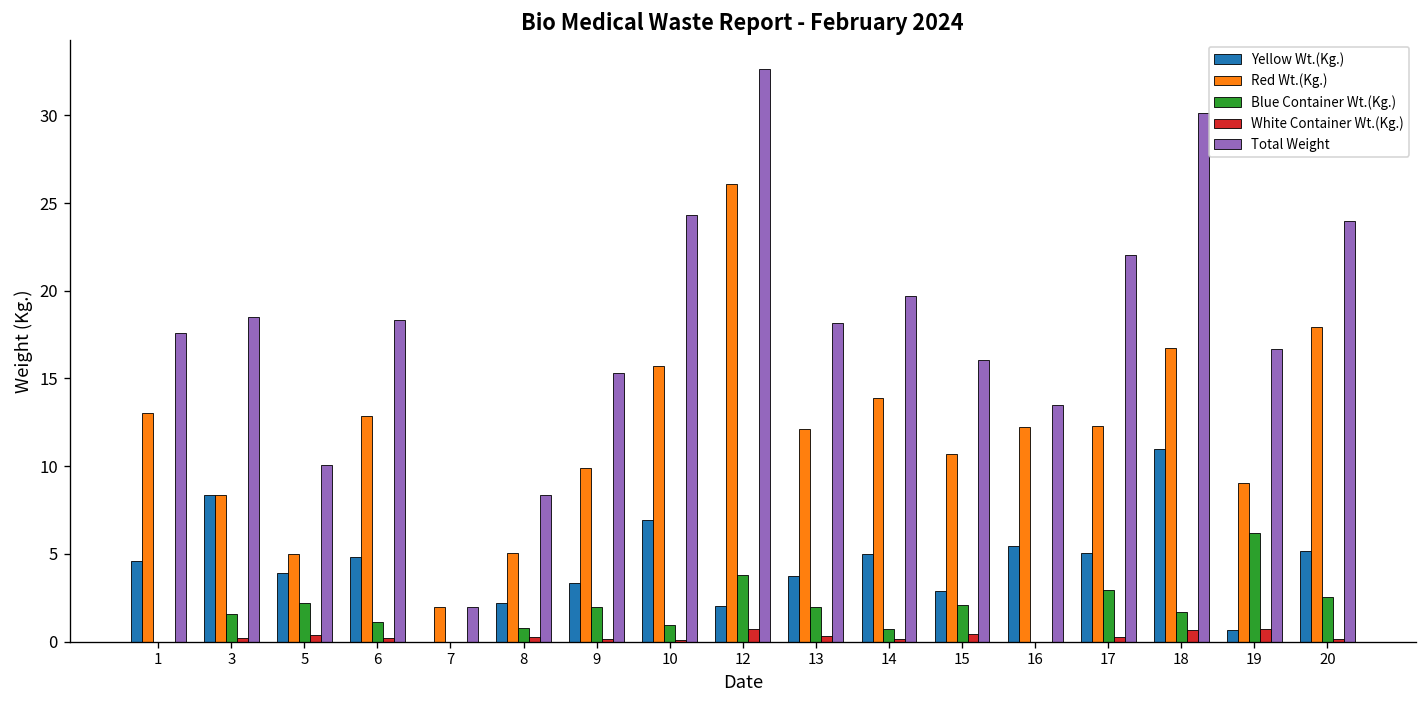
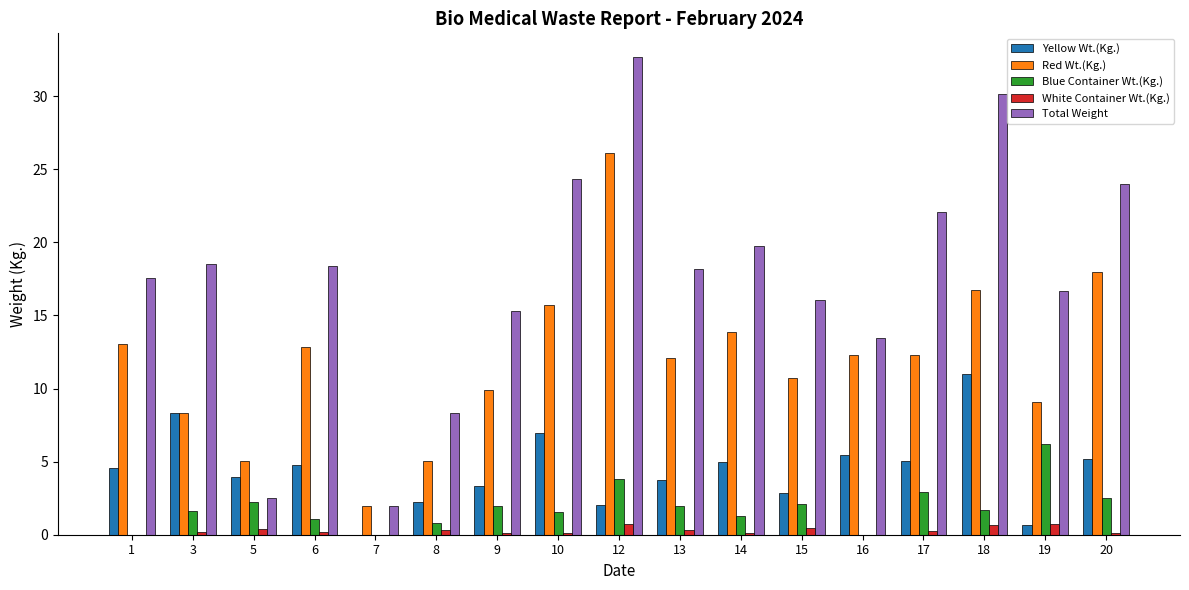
  {
    "Yellow Wt.(Kg.)": {
      "1": 4.6,
      "3": 8.4,
      "5": 3.9,
      "6": 4.8,
      "7": 0.0,
      "8": 2.2,
      "9": 3.3,
      "10": 6.9,
      "12": 2.0,
      "13": 3.7,
      "14": 5.0,
      "15": 2.9,
      "16": 5.5,
      "17": 5.1,
      "18": 11.0,
      "19": 0.7,
      "20": 5.2
    },
    "Red Wt.(Kg.)": {
      "1": 13.0,
      "3": 8.4,
      "5": 5.0,
      "6": 12.9,
      "7": 2.0,
      "8": 5.1,
      "9": 9.9,
      "10": 15.7,
      "12": 26.1,
      "13": 12.1,
      "14": 13.9,
      "15": 10.7,
      "16": 12.3,
      "17": 12.3,
      "18": 16.8,
      "19": 9.1,
      "20": 17.9
    },
    "Blue Container Wt.(Kg.)": {
      "1": 0.0,
      "3": 1.6,
      "5": 2.2,
      "6": 1.1,
      "7": 0.0,
      "8": 0.8,
      "9": 2.0,
-     "10": 1.0,
+     "10": 1.5,
      "12": 3.8,
      "13": 2.0,
-     "14": 0.7,
+     "14": 1.3,
      "15": 2.1,
      "16": 0.0,
      "17": 2.9,
      "18": 1.7,
      "19": 6.2,
      "20": 2.5
    },
    "White Container Wt.(Kg.)": {
      "1": 0.0,
      "3": 0.2,
      "5": 0.4,
      "6": 0.2,
      "7": 0.0,
      "8": 0.3,
      "12": 0.7,
      "13": 0.3,
      "15": 0.4,
      "16": 0.0,
      "17": 0.2,
      "18": 0.7,
      "19": 0.7
    },
    "Total Weight": {
      "1": 17.6,
      "3": 18.5,
-     "5": 10.1,
+     "5": 2.5,
      "6": 18.4,
      "7": 2.0,
      "8": 8.4,
      "9": 15.3,
      "10": 24.3,
      "12": 32.7,
      "13": 18.2,
      "14": 19.7,
      "15": 16.1,
      "16": 13.5,
      "17": 22.1,
      "18": 30.1,
      "19": 16.7,
      "20": 24.0
    }
  }
